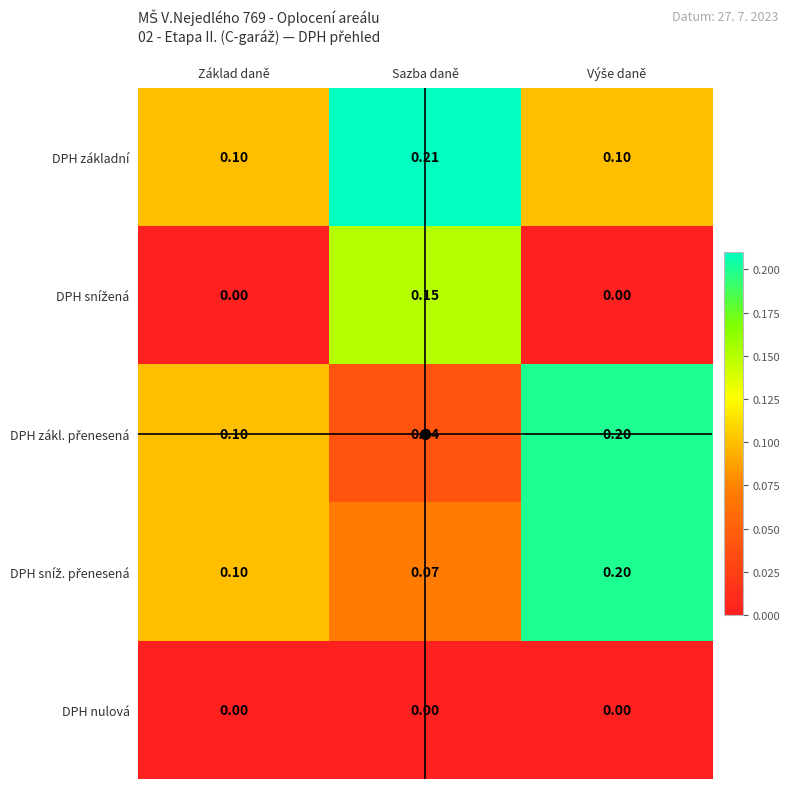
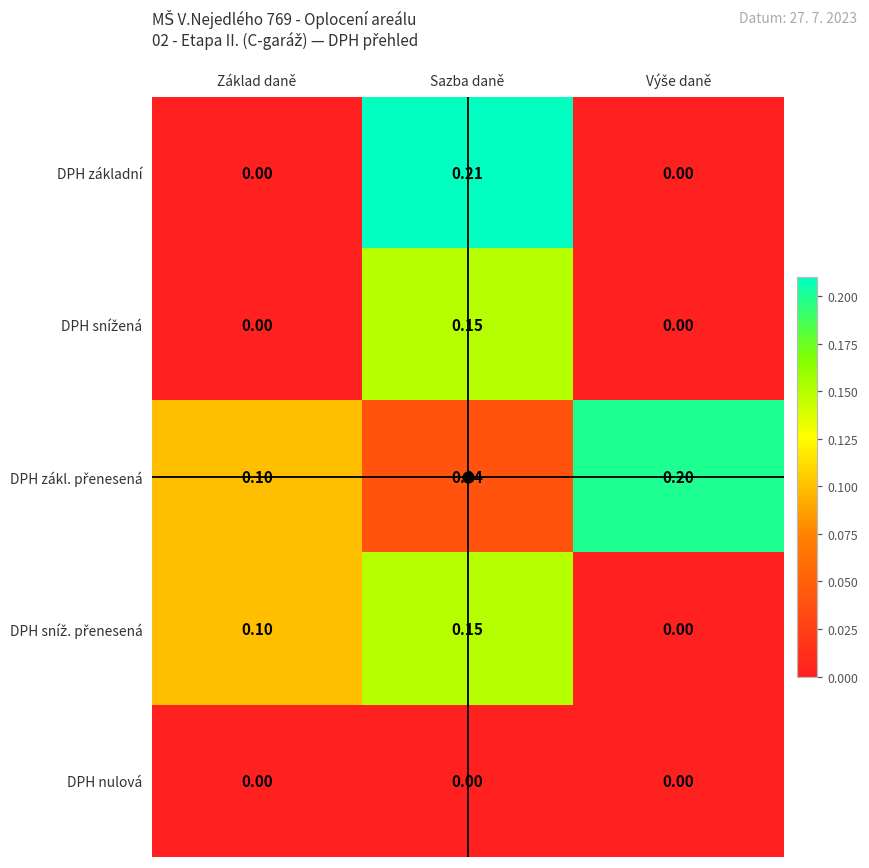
  {
    "DPH základní": {
-     "Základ daně": 0.10,
+     "Základ daně": 0.00,
      "Sazba daně": 0.21,
-     "Výše daně": 0.10
+     "Výše daně": 0.00
    },
    "DPH snížená": {
      "Základ daně": 0.00,
      "Sazba daně": 0.15,
      "Výše daně": 0.00
    },
    "DPH zákl. přenesená": {
      "Základ daně": 0.10,
      "Výše daně": 0.20
    },
    "DPH sníž. přenesená": {
      "Základ daně": 0.10,
-     "Sazba daně": 0.07,
-     "Výše daně": 0.20
+     "Sazba daně": 0.15,
+     "Výše daně": 0.00
    },
    "DPH nulová": {
      "Základ daně": 0.00,
      "Sazba daně": 0.00,
      "Výše daně": 0.00
    }
  }
